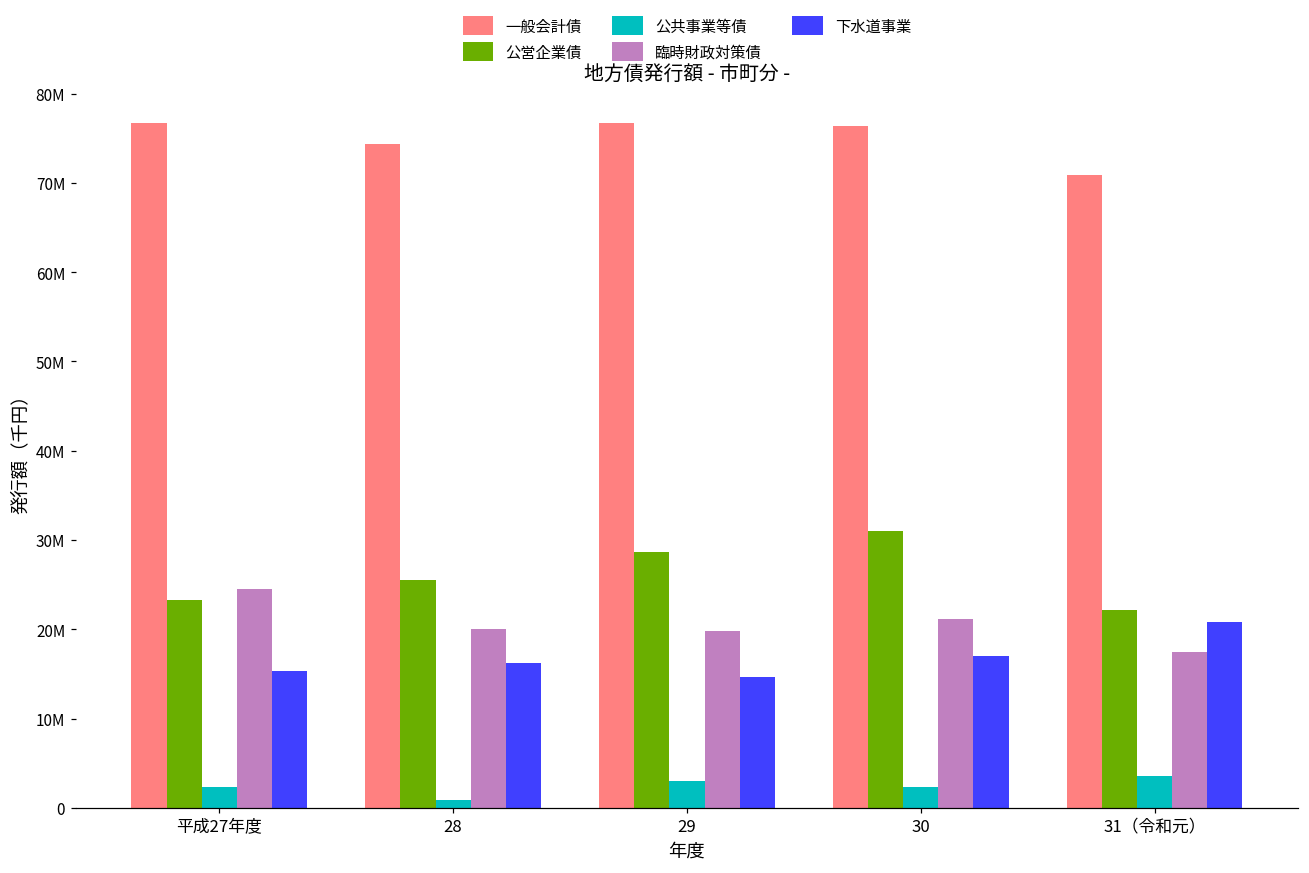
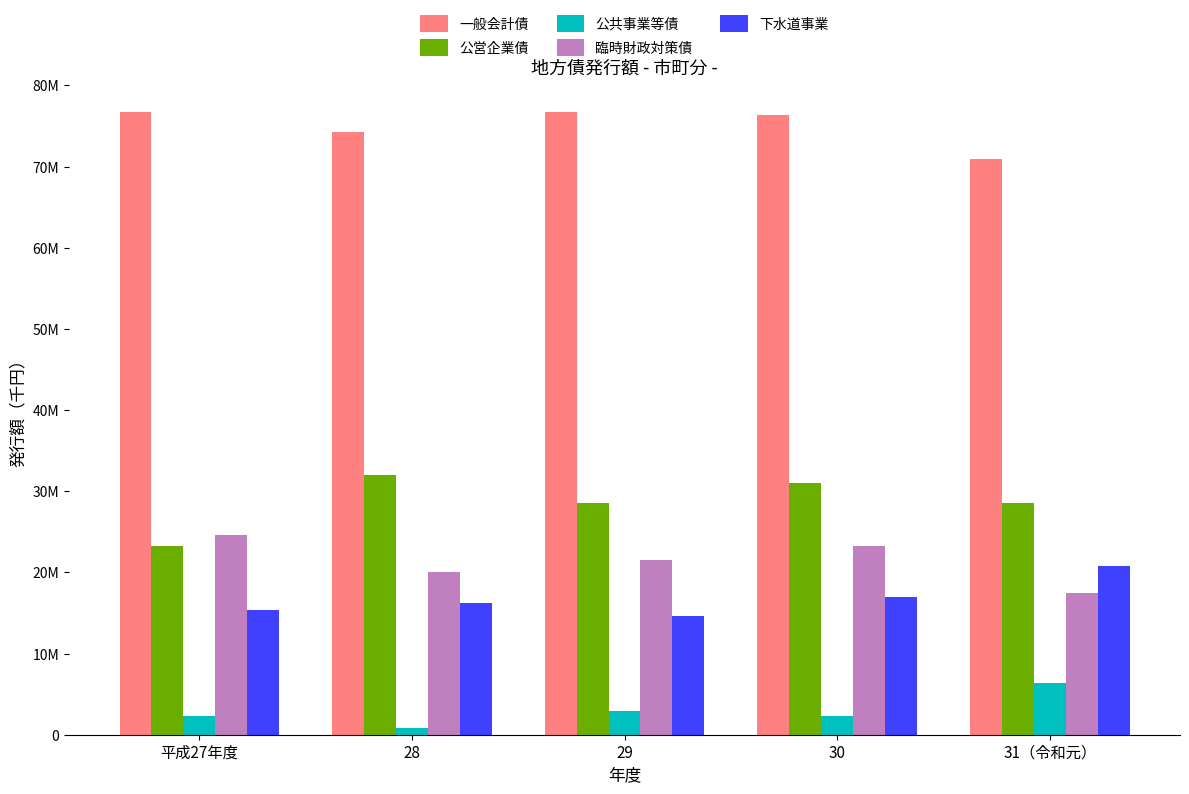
  {
    "一般会計債": {
      "平成27年度": 77000000,
      "28": 74000000,
      "29": 77000000,
      "30": 76000000,
      "31（令和元）": 71000000
    },
    "公営企業債": {
      "平成27年度": 23000000,
-     "28": 26000000,
+     "28": 32000000,
      "29": 29000000,
      "30": 31000000,
-     "31（令和元）": 22000000
+     "31（令和元）": 29000000
    },
    "公共事業等債": {
      "平成27年度": 2000000,
      "28": 1000000,
      "29": 3000000,
      "30": 2000000,
-     "31（令和元）": 4000000
+     "31（令和元）": 6000000
    },
    "臨時財政対策債": {
      "平成27年度": 25000000,
      "28": 20000000,
-     "29": 20000000,
-     "30": 21000000,
+     "29": 22000000,
+     "30": 23000000,
      "31（令和元）": 17000000
    },
    "下水道事業": {
      "平成27年度": 15000000,
      "28": 16000000,
      "29": 15000000,
      "30": 17000000,
      "31（令和元）": 21000000
    }
  }
